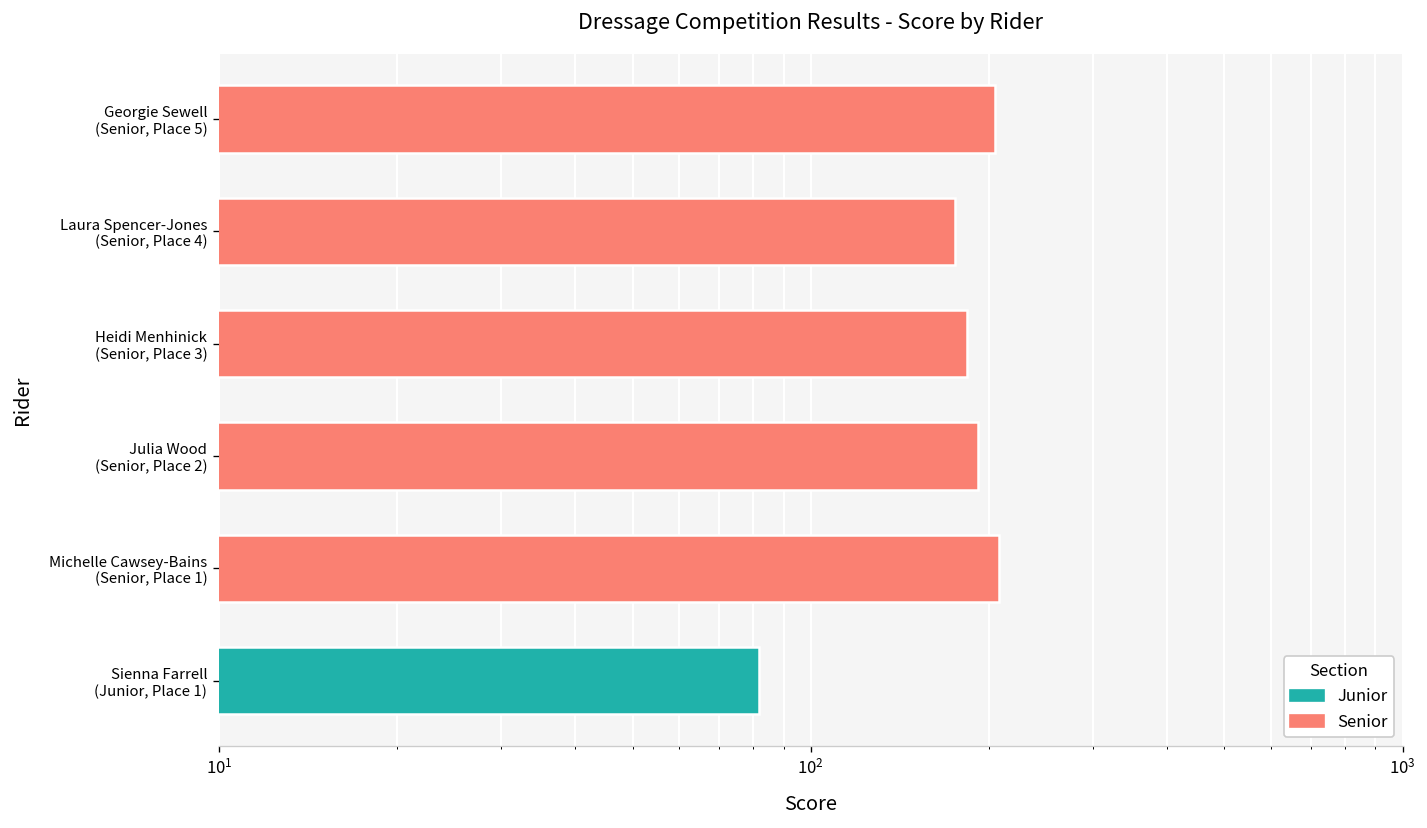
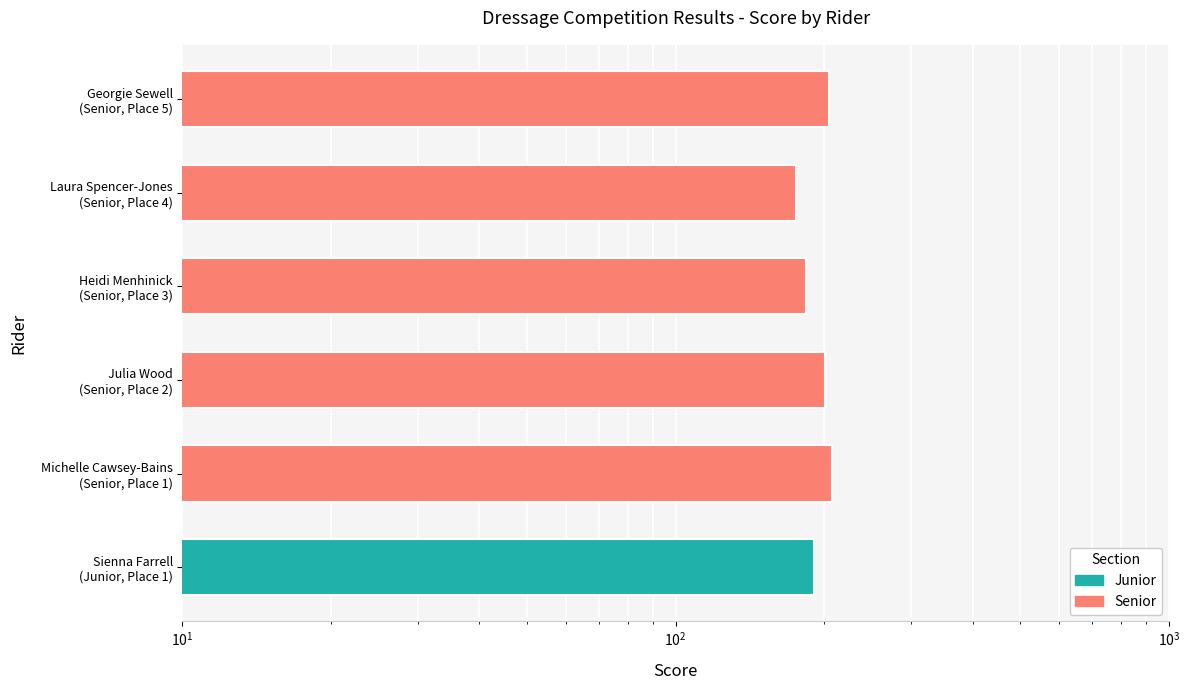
  {
    "Junior": {
-     "Sienna Farrell (Junior, Place 1)": 82
+     "Sienna Farrell (Junior, Place 1)": 191
    },
    "Senior": {
      "Georgie Sewell (Senior, Place 5)": 205,
      "Laura Spencer-Jones (Senior, Place 4)": 176,
      "Heidi Menhinick (Senior, Place 3)": 184,
-     "Julia Wood (Senior, Place 2)": 192,
+     "Julia Wood (Senior, Place 2)": 201,
      "Michelle Cawsey-Bains (Senior, Place 1)": 208
    }
  }
